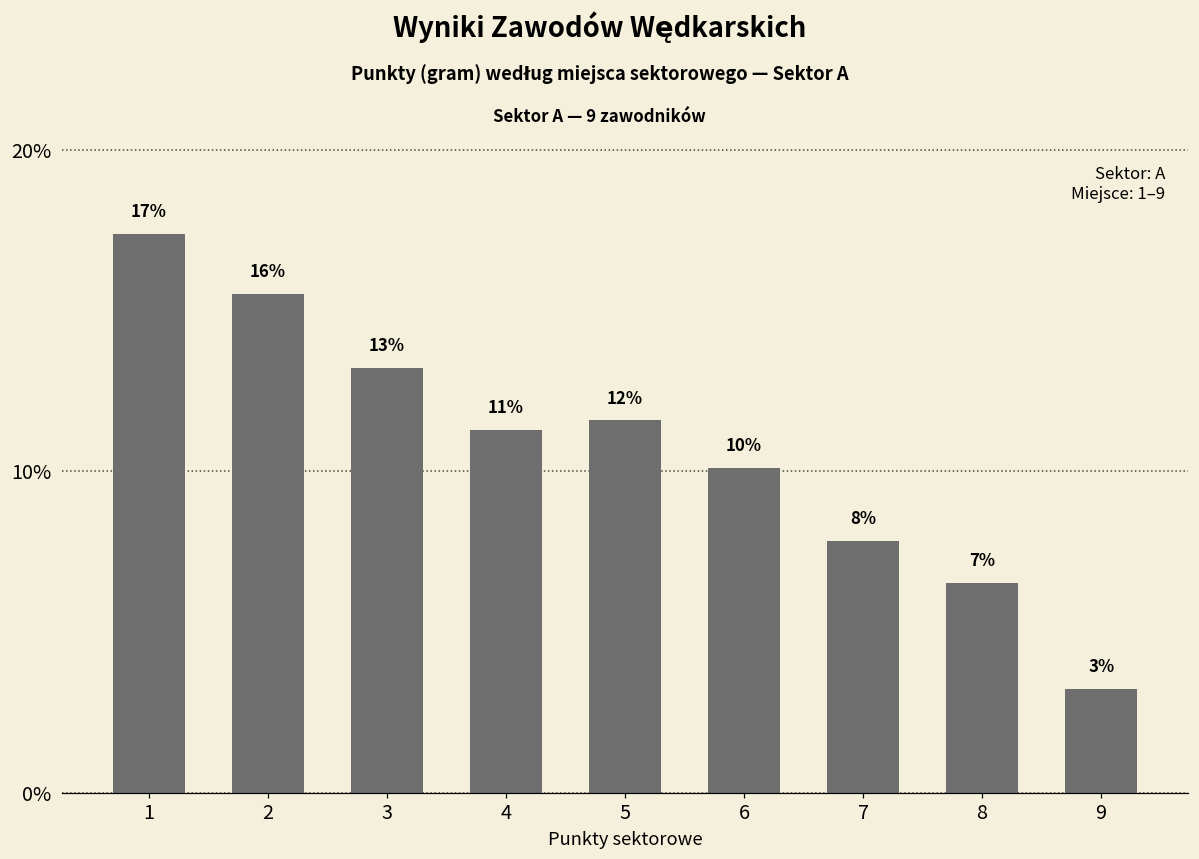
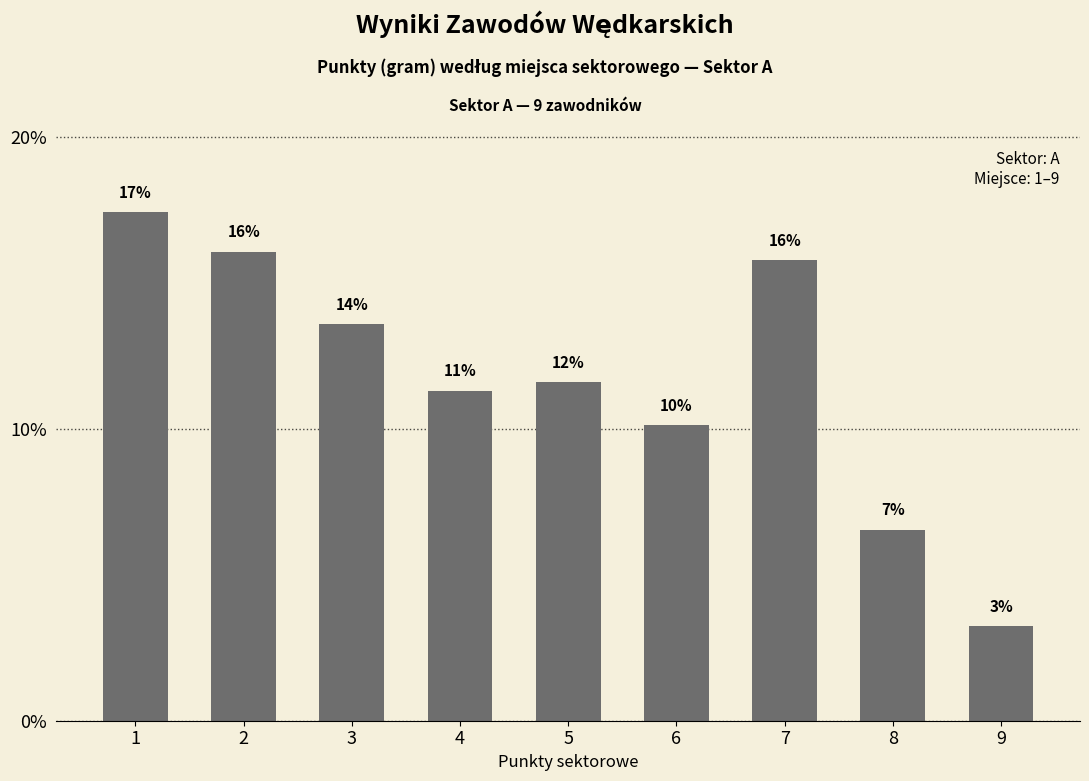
  {
    "1": "17%",
-   "2": "15.5%",
-   "3": "13%",
+   "2": "16.1%",
+   "3": "14%",
    "4": "11%",
    "5": "12%",
    "6": "10%",
-   "7": "8%",
+   "7": "16%",
    "8": "7%",
    "9": "3%"
  }
